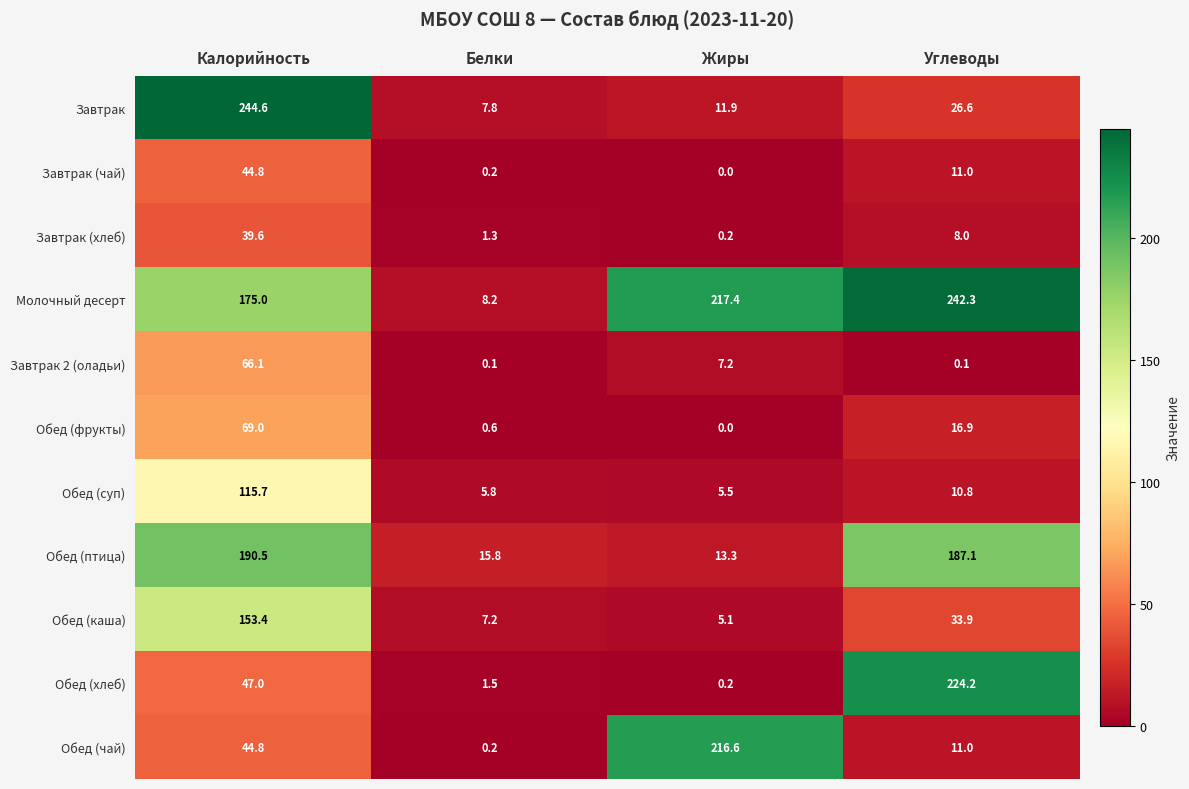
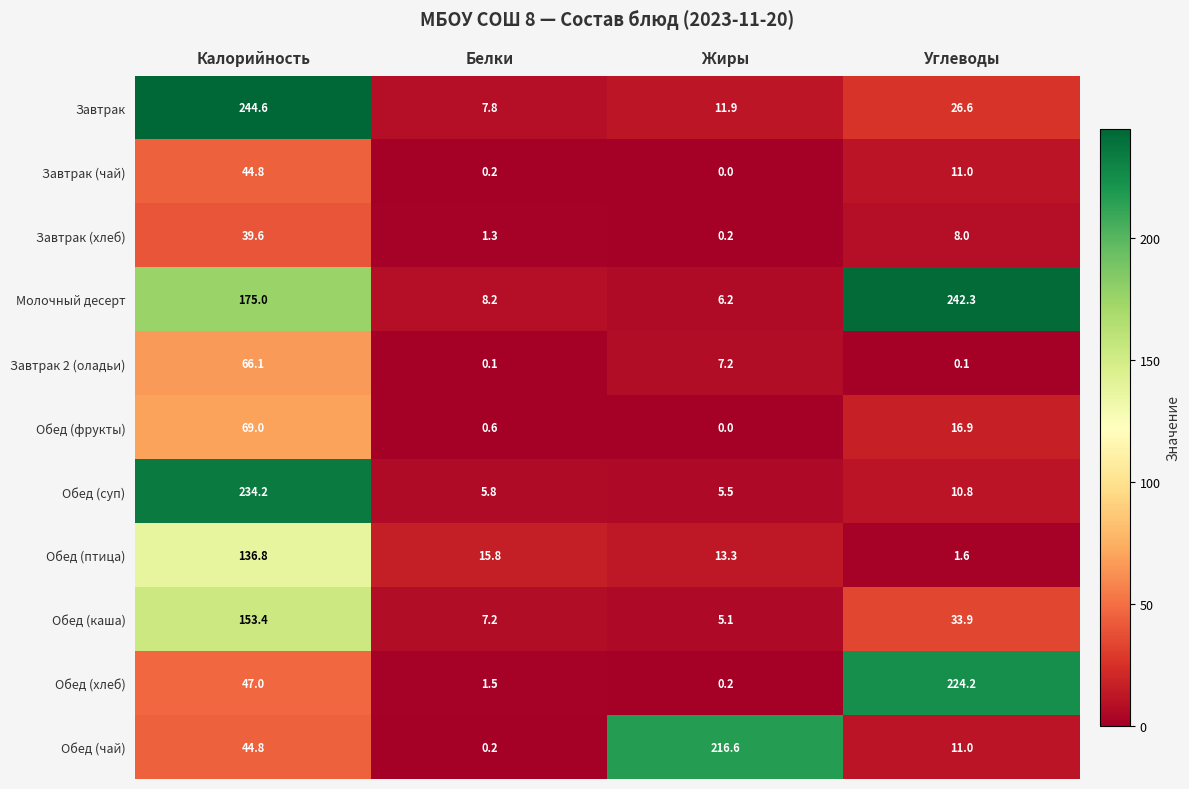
  {
    "Завтрак": {
      "Калорийность": 244.6,
      "Белки": 7.8,
      "Жиры": 11.9,
      "Углеводы": 26.6
    },
    "Завтрак (чай)": {
      "Калорийность": 44.8,
      "Белки": 0.2,
      "Жиры": 0.0,
      "Углеводы": 11.0
    },
    "Завтрак (хлеб)": {
      "Калорийность": 39.6,
      "Белки": 1.3,
      "Жиры": 0.2,
      "Углеводы": 8.0
    },
    "Молочный десерт": {
      "Калорийность": 175.0,
      "Белки": 8.2,
-     "Жиры": 217.4,
+     "Жиры": 6.2,
      "Углеводы": 242.3
    },
    "Завтрак 2 (оладьи)": {
      "Калорийность": 66.1,
      "Белки": 0.1,
      "Жиры": 7.2,
      "Углеводы": 0.1
    },
    "Обед (фрукты)": {
      "Калорийность": 69.0,
      "Белки": 0.6,
      "Жиры": 0.0,
      "Углеводы": 16.9
    },
    "Обед (суп)": {
-     "Калорийность": 115.7,
+     "Калорийность": 234.2,
      "Белки": 5.8,
      "Жиры": 5.5,
      "Углеводы": 10.8
    },
    "Обед (птица)": {
-     "Калорийность": 190.5,
+     "Калорийность": 136.8,
      "Белки": 15.8,
      "Жиры": 13.3,
-     "Углеводы": 187.1
+     "Углеводы": 1.6
    },
    "Обед (каша)": {
      "Калорийность": 153.4,
      "Белки": 7.2,
      "Жиры": 5.1,
      "Углеводы": 33.9
    },
    "Обед (хлеб)": {
      "Калорийность": 47.0,
      "Белки": 1.5,
      "Жиры": 0.2,
      "Углеводы": 224.2
    },
    "Обед (чай)": {
      "Калорийность": 44.8,
      "Белки": 0.2,
      "Жиры": 216.6,
      "Углеводы": 11.0
    }
  }
